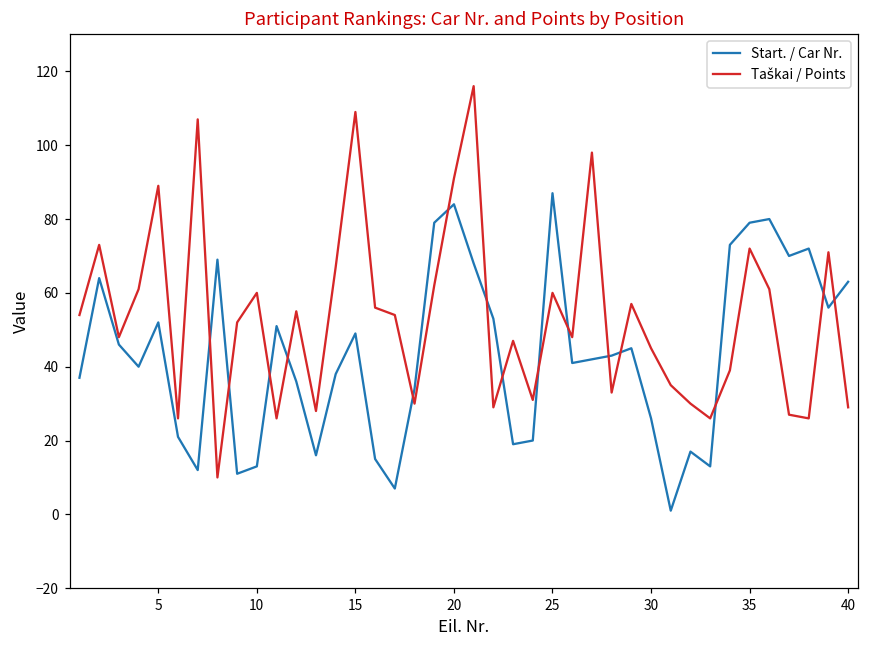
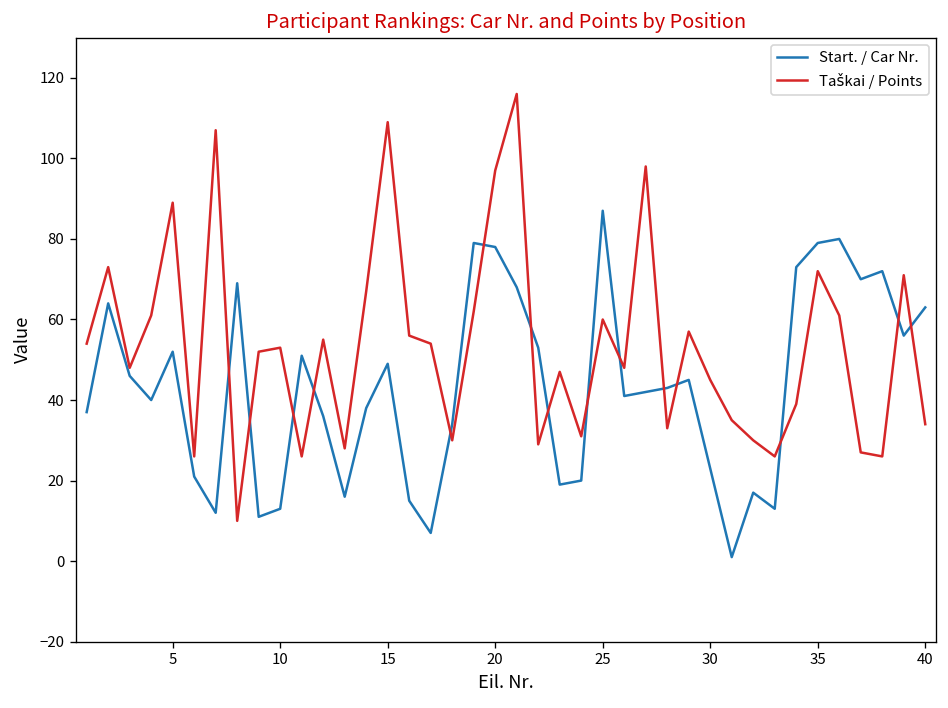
  {
    "Start. / Car Nr.": {
      "5": 52,
      "10": 13,
      "15": 49,
-     "20": 84,
+     "20": 78,
      "25": 87,
-     "30": 26,
+     "30": 23,
      "35": 79,
      "40": 63
    },
    "Taškai / Points": {
      "5": 89,
-     "10": 60,
+     "10": 53,
      "15": 109,
-     "20": 91,
+     "20": 97,
      "25": 60,
      "30": 45,
      "35": 72,
-     "40": 29
+     "40": 34
    }
  }
